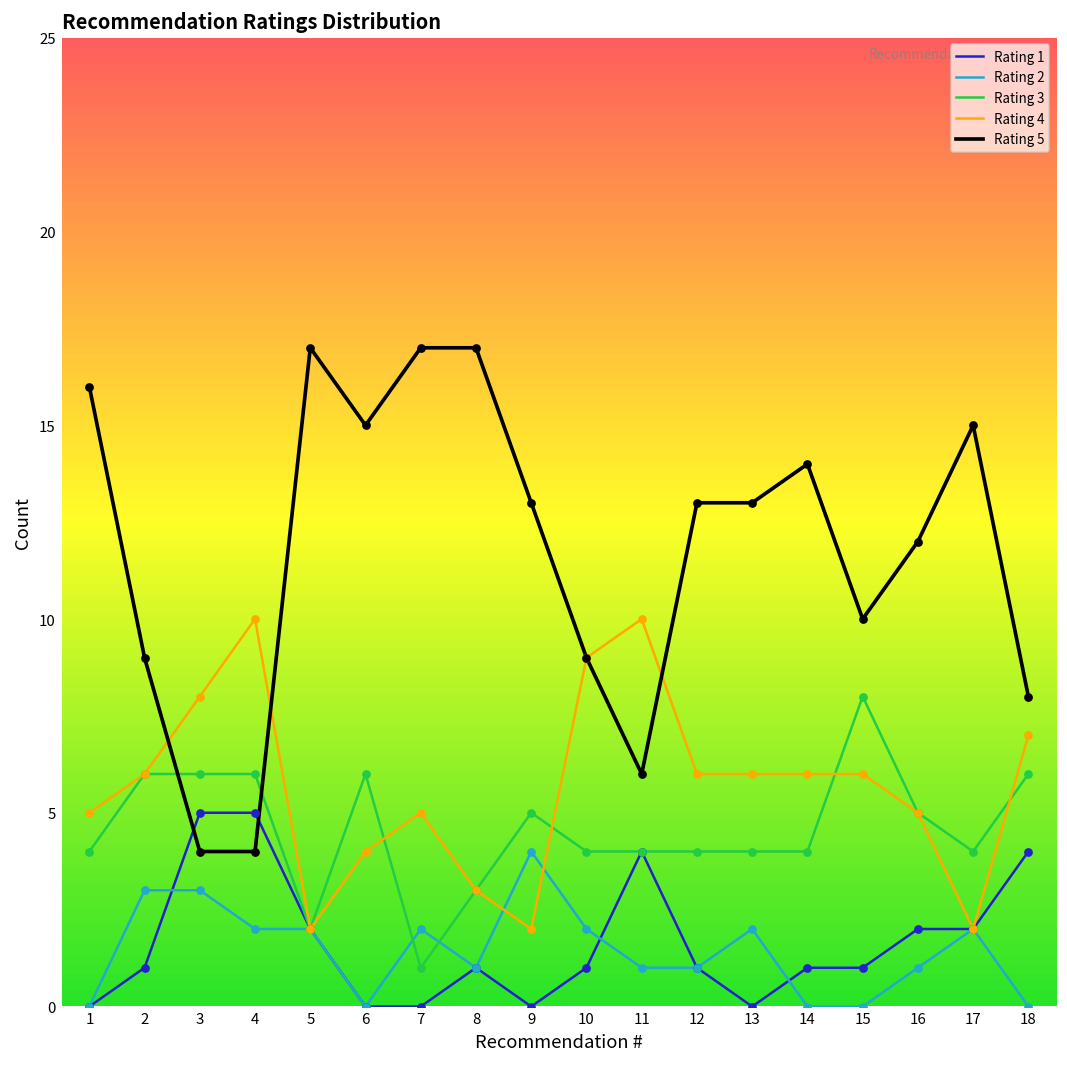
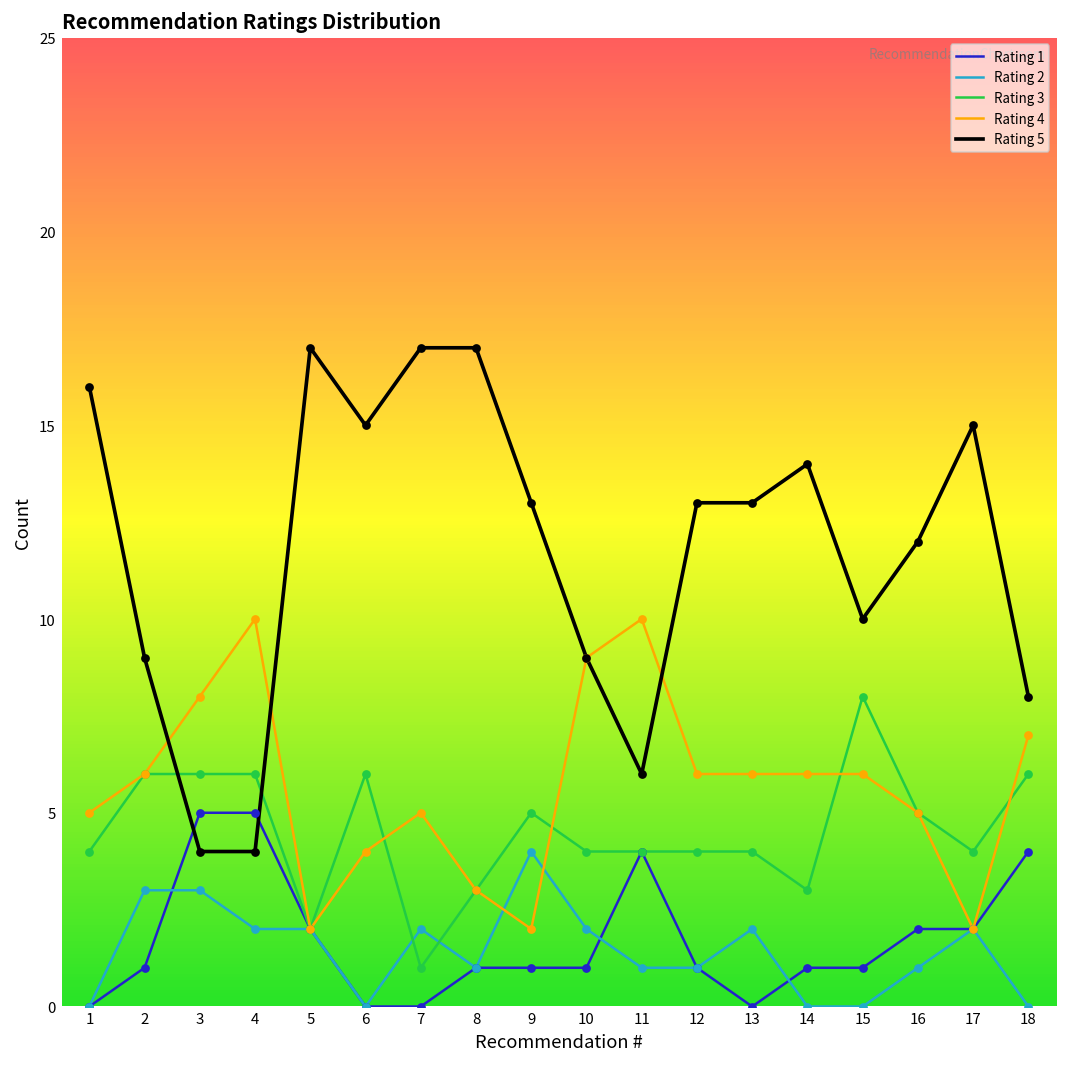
  {
    "Rating 1": {
      "2": 1,
      "3": 5,
      "4": 5,
      "7": 0,
-     "9": 0,
+     "9": 1,
      "10": 1,
      "13": 0,
      "14": 1,
      "15": 1,
      "16": 2,
      "18": 4
    },
    "Rating 2": {
      "2": 3,
      "3": 3,
      "4": 2,
      "7": 2,
      "9": 4,
      "10": 2,
      "11": 1,
      "13": 2,
      "14": 0,
      "15": 0,
      "16": 1,
      "18": 0
    },
    "Rating 3": {
      "1": 4,
      "3": 6,
      "4": 6,
      "6": 6,
      "7": 1,
      "9": 5,
      "10": 4,
      "12": 4,
      "13": 4,
-     "14": 4,
+     "14": 3,
      "15": 8,
      "17": 4,
      "18": 6
    },
    "Rating 4": {
      "1": 5,
      "3": 8,
      "4": 10,
      "6": 4,
      "7": 5,
      "9": 2,
      "11": 10,
      "12": 6,
      "13": 6,
      "14": 6,
      "15": 6,
      "18": 7
    },
    "Rating 5": {
      "1": 16,
      "2": 9,
      "3": 4,
      "4": 4,
      "5": 17,
      "6": 15,
      "7": 17,
      "8": 17,
      "9": 13,
      "11": 6,
      "12": 13,
      "13": 13,
      "14": 14,
      "15": 10,
      "16": 12,
      "17": 15,
      "18": 8
    }
  }
